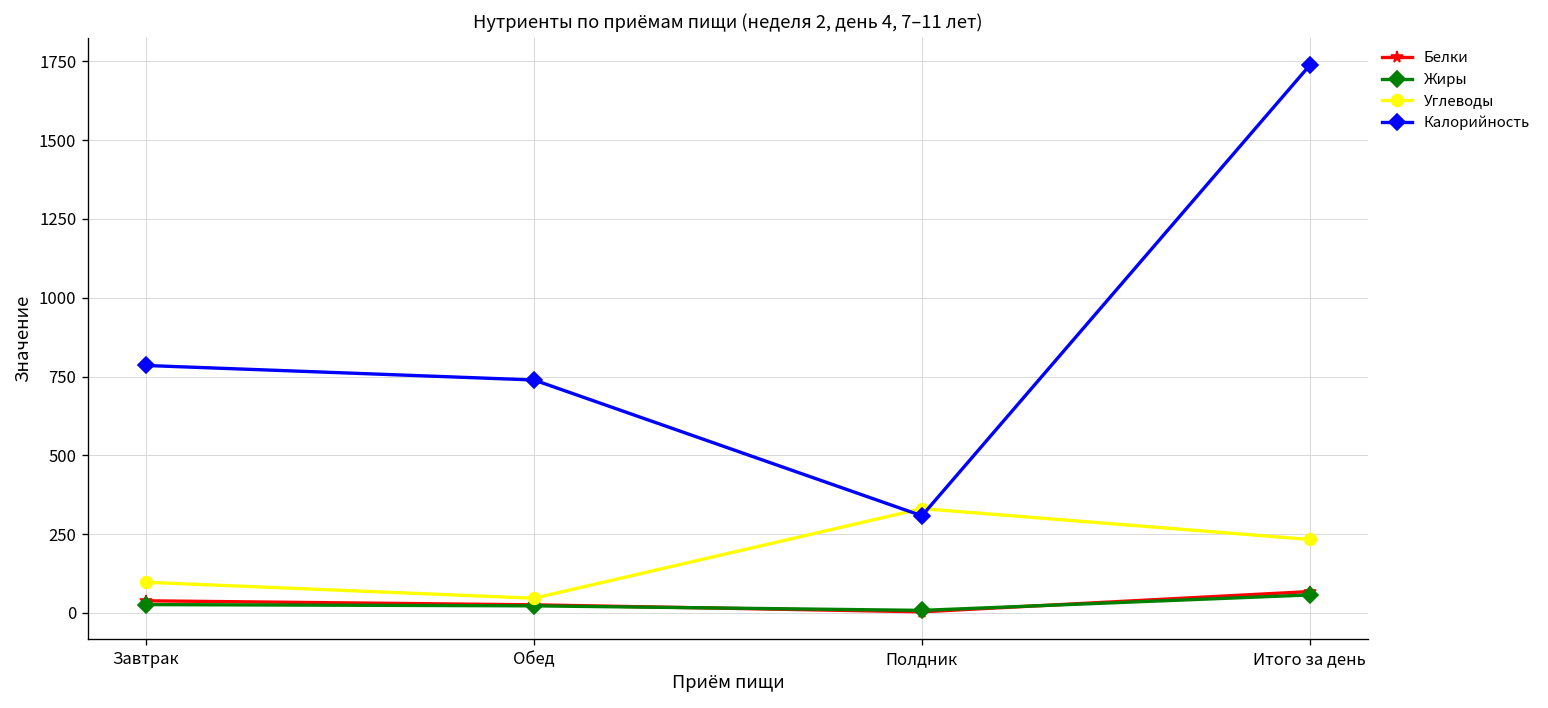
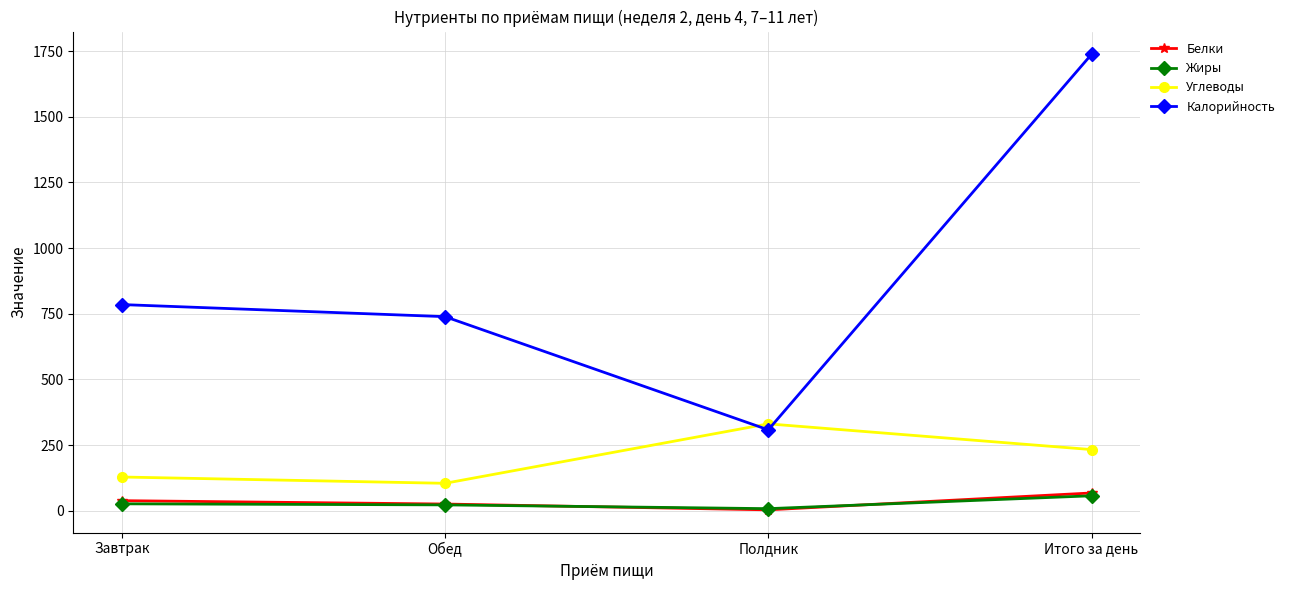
  {
    "Белки": {
      "Завтрак": 40,
      "Итого за день": 70
    },
    "Жиры": {
      "Завтрак": 30,
      "Итого за день": 60
    },
    "Углеводы": {
-     "Завтрак": 100,
-     "Обед": 50,
+     "Завтрак": 130,
+     "Обед": 100,
      "Полдник": 330,
      "Итого за день": 230
    },
    "Калорийность": {
      "Завтрак": 790,
      "Обед": 740,
      "Полдник": 310,
      "Итого за день": 1740
    }
  }
